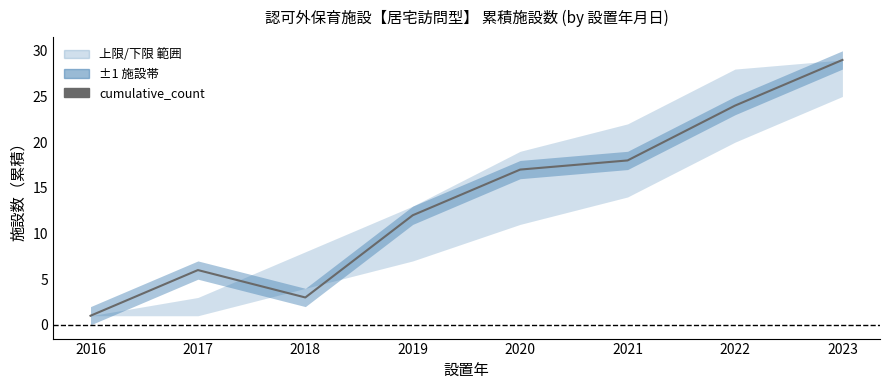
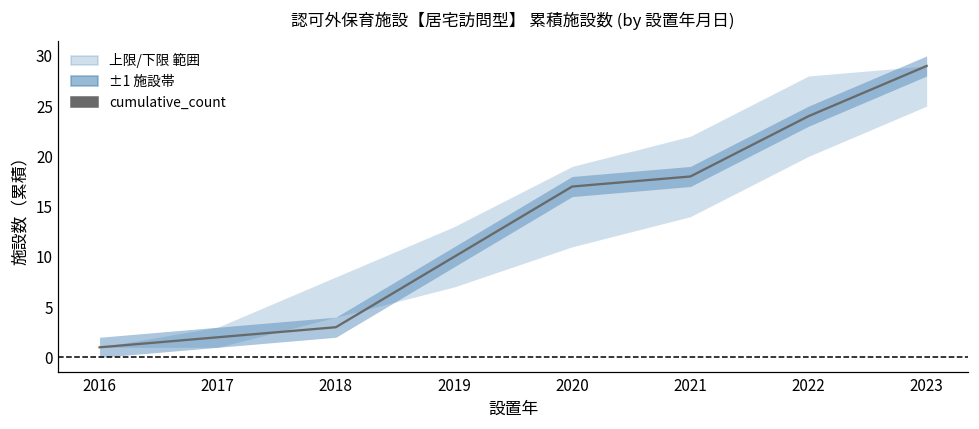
  {
    "cumulative_count": {
-     "2017": 6,
+     "2017": 2,
      "2018": 3,
-     "2019": 12,
+     "2019": 10,
      "2020": 17,
      "2021": 18,
      "2022": 24
    }
  }
